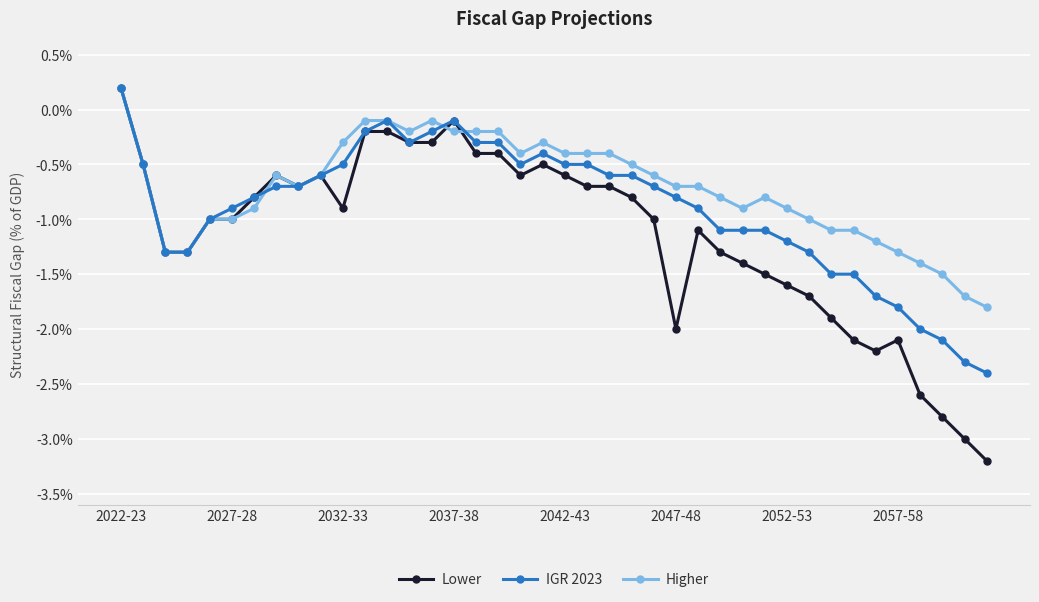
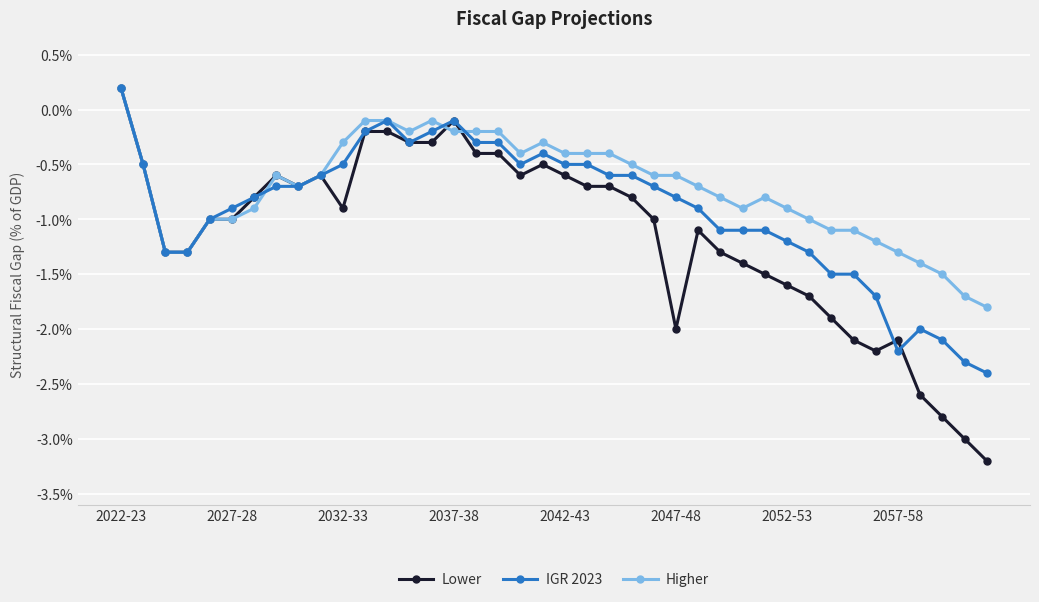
  {
    "Lower": {
      "2032-33": "-0.9%",
      "2042-43": "-0.6%",
      "2047-48": "-2.0%",
      "2052-53": "-1.6%",
      "2057-58": "-2.1%"
    },
    "IGR 2023": {
      "2027-28": "-0.9%",
      "2032-33": "-0.5%",
      "2042-43": "-0.5%",
      "2047-48": "-0.8%",
      "2052-53": "-1.2%",
-     "2057-58": "-1.8%"
+     "2057-58": "-2.2%"
    },
    "Higher": {
      "2032-33": "-0.3%",
      "2037-38": "-0.2%",
      "2042-43": "-0.4%",
-     "2047-48": "-0.7%",
+     "2047-48": "-0.6%",
      "2052-53": "-0.9%",
      "2057-58": "-1.3%"
    }
  }
